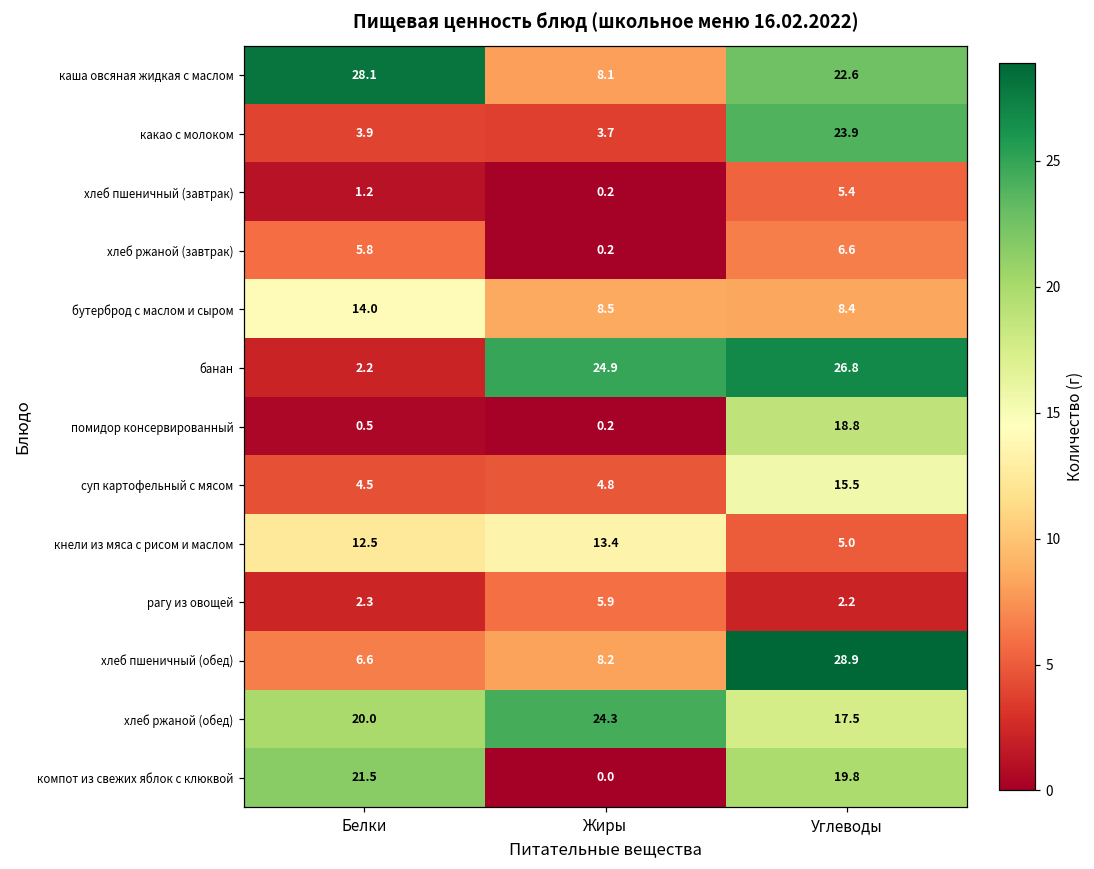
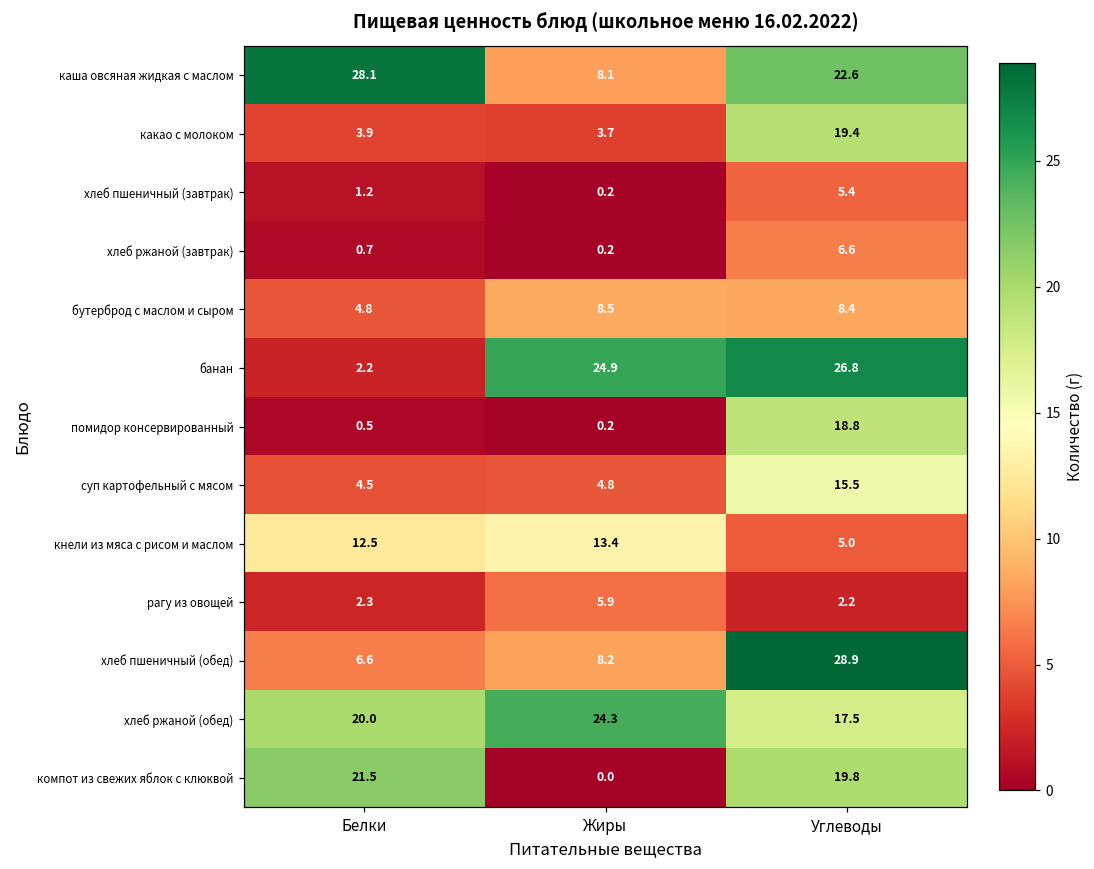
  {
    "каша овсяная жидкая с маслом": {
      "Белки": 28.1,
      "Жиры": 8.1,
      "Углеводы": 22.6
    },
    "какао с молоком": {
      "Белки": 3.9,
      "Жиры": 3.7,
-     "Углеводы": 23.9
+     "Углеводы": 19.4
    },
    "хлеб пшеничный (завтрак)": {
      "Белки": 1.2,
      "Жиры": 0.2,
      "Углеводы": 5.4
    },
    "хлеб ржаной (завтрак)": {
-     "Белки": 5.8,
+     "Белки": 0.7,
      "Жиры": 0.2,
      "Углеводы": 6.6
    },
    "бутерброд с маслом и сыром": {
-     "Белки": 14.0,
+     "Белки": 4.8,
      "Жиры": 8.5,
      "Углеводы": 8.4
    },
    "банан": {
      "Белки": 2.2,
      "Жиры": 24.9,
      "Углеводы": 26.8
    },
    "помидор консервированный": {
      "Белки": 0.5,
      "Жиры": 0.2,
      "Углеводы": 18.8
    },
    "суп картофельный с мясом": {
      "Белки": 4.5,
      "Жиры": 4.8,
      "Углеводы": 15.5
    },
    "кнели из мяса с рисом и маслом": {
      "Белки": 12.5,
      "Жиры": 13.4,
      "Углеводы": 5.0
    },
    "рагу из овощей": {
      "Белки": 2.3,
      "Жиры": 5.9,
      "Углеводы": 2.2
    },
    "хлеб пшеничный (обед)": {
      "Белки": 6.6,
      "Жиры": 8.2,
      "Углеводы": 28.9
    },
    "хлеб ржаной (обед)": {
      "Белки": 20.0,
      "Жиры": 24.3,
      "Углеводы": 17.5
    },
    "компот из свежих яблок с клюквой": {
      "Белки": 21.5,
      "Жиры": 0.0,
      "Углеводы": 19.8
    }
  }
